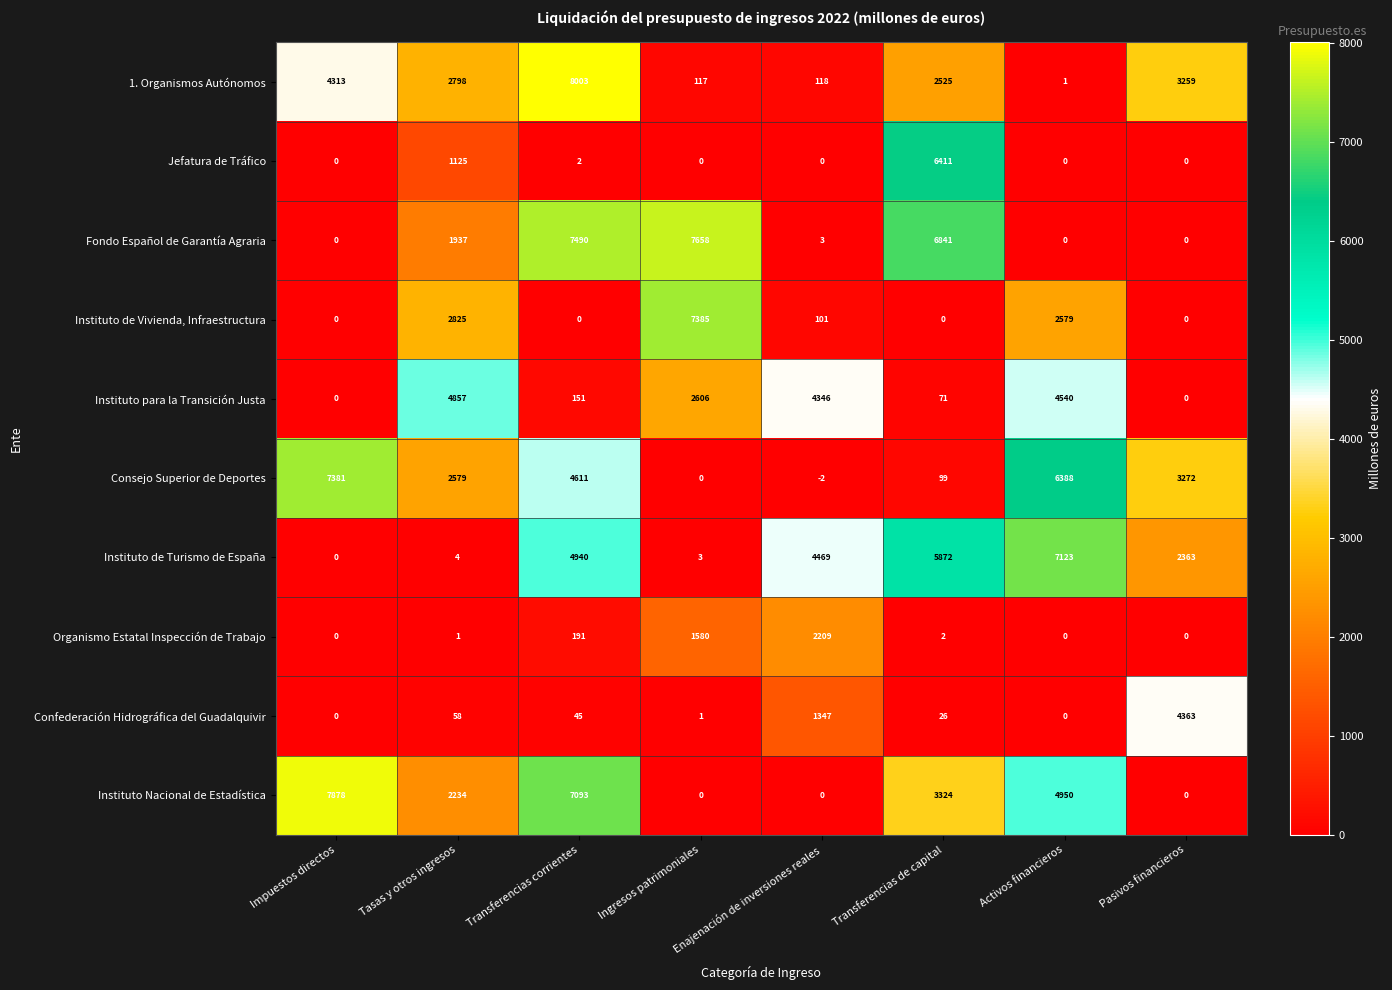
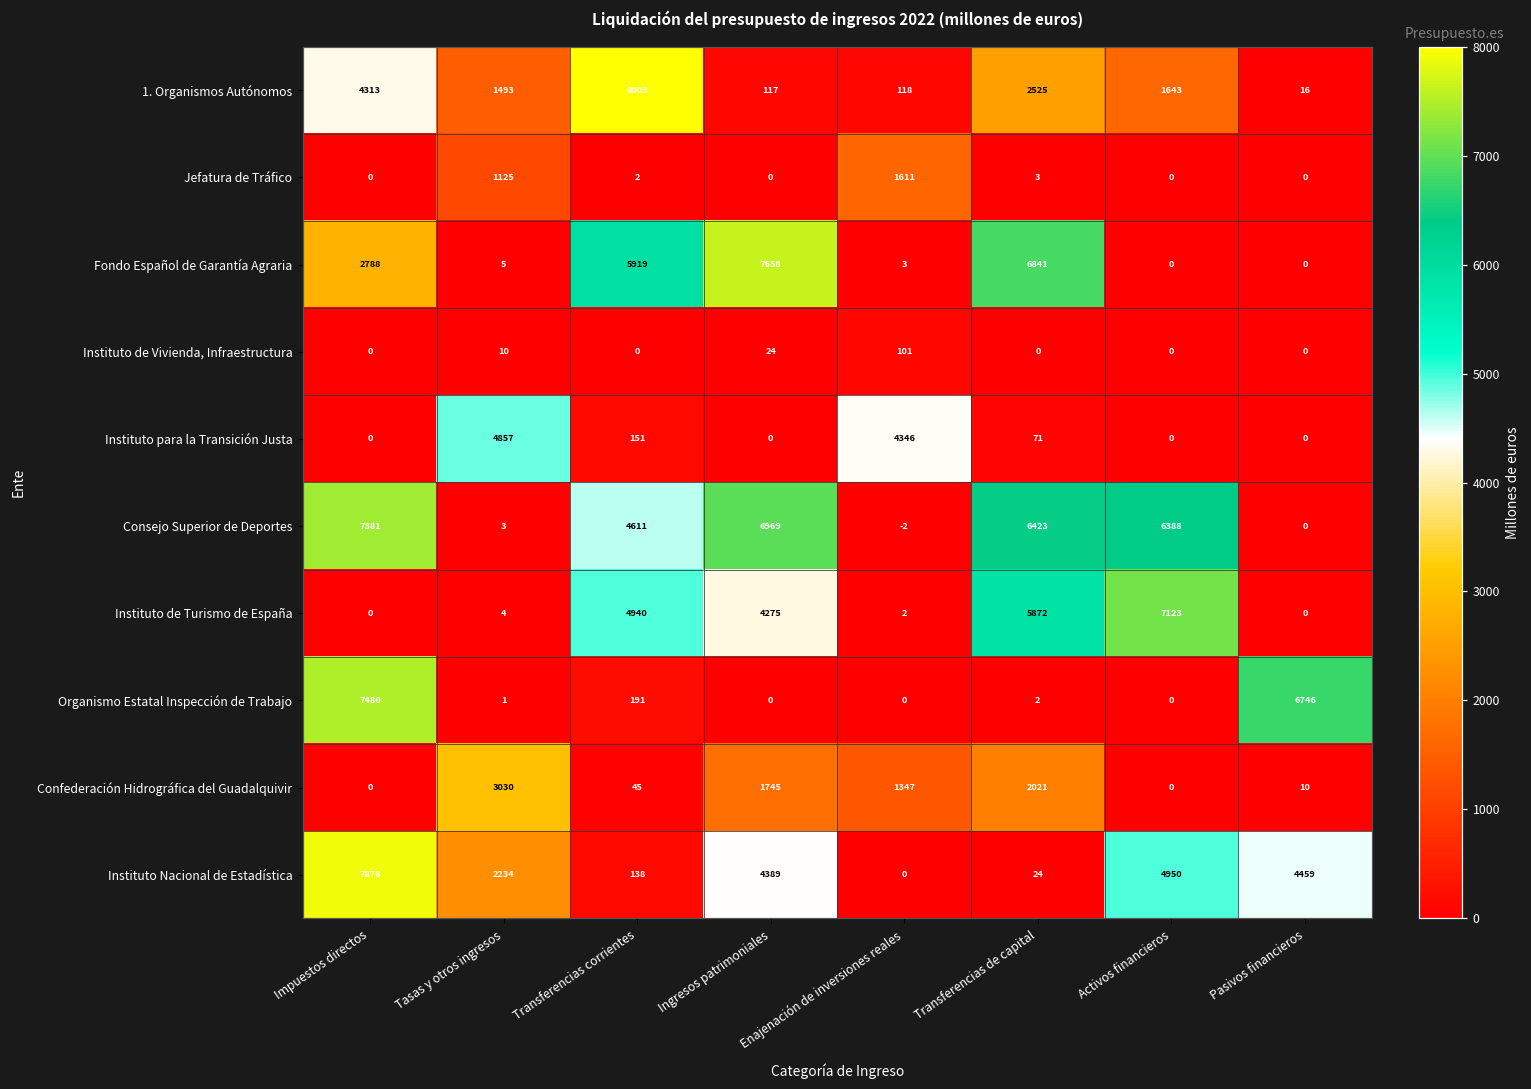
  {
    "1. Organismos Autónomos": {
      "Impuestos directos": 4313,
-     "Tasas y otros ingresos": 2798,
+     "Tasas y otros ingresos": 1493,
      "Transferencias corrientes": 8003,
      "Ingresos patrimoniales": 117,
      "Enajenación de inversiones reales": 118,
      "Transferencias de capital": 2525,
-     "Activos financieros": 1,
-     "Pasivos financieros": 3259
+     "Activos financieros": 1643,
+     "Pasivos financieros": 16
    },
    "Jefatura de Tráfico": {
      "Impuestos directos": 0,
      "Tasas y otros ingresos": 1125,
      "Transferencias corrientes": 2,
      "Ingresos patrimoniales": 0,
-     "Enajenación de inversiones reales": 0,
-     "Transferencias de capital": 6411,
+     "Enajenación de inversiones reales": 1611,
+     "Transferencias de capital": 3,
      "Activos financieros": 0,
      "Pasivos financieros": 0
    },
    "Fondo Español de Garantía Agraria": {
-     "Impuestos directos": 0,
-     "Tasas y otros ingresos": 1937,
-     "Transferencias corrientes": 7490,
+     "Impuestos directos": 2788,
+     "Tasas y otros ingresos": 5,
+     "Transferencias corrientes": 5919,
      "Ingresos patrimoniales": 7658,
      "Enajenación de inversiones reales": 3,
      "Transferencias de capital": 6841,
      "Activos financieros": 0,
      "Pasivos financieros": 0
    },
    "Instituto de Vivienda, Infraestructura": {
      "Impuestos directos": 0,
-     "Tasas y otros ingresos": 2825,
+     "Tasas y otros ingresos": 10,
      "Transferencias corrientes": 0,
-     "Ingresos patrimoniales": 7385,
+     "Ingresos patrimoniales": 24,
      "Enajenación de inversiones reales": 101,
      "Transferencias de capital": 0,
-     "Activos financieros": 2579,
+     "Activos financieros": 0,
      "Pasivos financieros": 0
    },
    "Instituto para la Transición Justa": {
      "Impuestos directos": 0,
      "Tasas y otros ingresos": 4857,
      "Transferencias corrientes": 151,
-     "Ingresos patrimoniales": 2606,
+     "Ingresos patrimoniales": 0,
      "Enajenación de inversiones reales": 4346,
      "Transferencias de capital": 71,
-     "Activos financieros": 4540,
+     "Activos financieros": 0,
      "Pasivos financieros": 0
    },
    "Consejo Superior de Deportes": {
      "Impuestos directos": 7381,
-     "Tasas y otros ingresos": 2579,
+     "Tasas y otros ingresos": 3,
      "Transferencias corrientes": 4611,
-     "Ingresos patrimoniales": 0,
+     "Ingresos patrimoniales": 6969,
      "Enajenación de inversiones reales": -2,
-     "Transferencias de capital": 99,
+     "Transferencias de capital": 6423,
      "Activos financieros": 6388,
-     "Pasivos financieros": 3272
+     "Pasivos financieros": 0
    },
    "Instituto de Turismo de España": {
      "Impuestos directos": 0,
      "Tasas y otros ingresos": 4,
      "Transferencias corrientes": 4940,
-     "Ingresos patrimoniales": 3,
-     "Enajenación de inversiones reales": 4469,
+     "Ingresos patrimoniales": 4275,
+     "Enajenación de inversiones reales": 2,
      "Transferencias de capital": 5872,
      "Activos financieros": 7123,
-     "Pasivos financieros": 2363
+     "Pasivos financieros": 0
    },
    "Organismo Estatal Inspección de Trabajo": {
-     "Impuestos directos": 0,
+     "Impuestos directos": 7480,
      "Tasas y otros ingresos": 1,
      "Transferencias corrientes": 191,
-     "Ingresos patrimoniales": 1580,
-     "Enajenación de inversiones reales": 2209,
+     "Ingresos patrimoniales": 0,
+     "Enajenación de inversiones reales": 0,
      "Transferencias de capital": 2,
      "Activos financieros": 0,
-     "Pasivos financieros": 0
+     "Pasivos financieros": 6746
    },
    "Confederación Hidrográfica del Guadalquivir": {
      "Impuestos directos": 0,
-     "Tasas y otros ingresos": 58,
+     "Tasas y otros ingresos": 3030,
      "Transferencias corrientes": 45,
-     "Ingresos patrimoniales": 1,
+     "Ingresos patrimoniales": 1745,
      "Enajenación de inversiones reales": 1347,
-     "Transferencias de capital": 26,
+     "Transferencias de capital": 2021,
      "Activos financieros": 0,
-     "Pasivos financieros": 4363
+     "Pasivos financieros": 10
    },
    "Instituto Nacional de Estadística": {
      "Impuestos directos": 7878,
      "Tasas y otros ingresos": 2234,
-     "Transferencias corrientes": 7093,
-     "Ingresos patrimoniales": 0,
+     "Transferencias corrientes": 138,
+     "Ingresos patrimoniales": 4389,
      "Enajenación de inversiones reales": 0,
-     "Transferencias de capital": 3324,
+     "Transferencias de capital": 24,
      "Activos financieros": 4950,
-     "Pasivos financieros": 0
+     "Pasivos financieros": 4459
    }
  }
